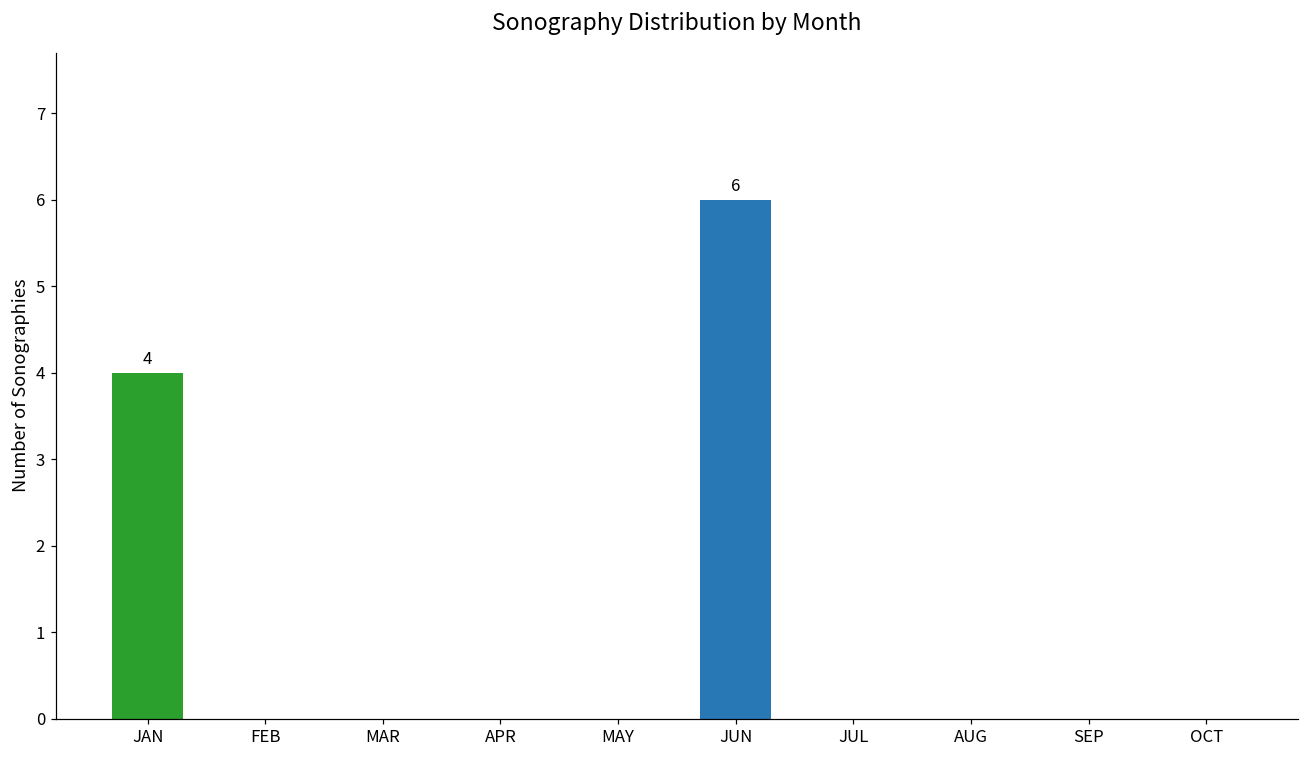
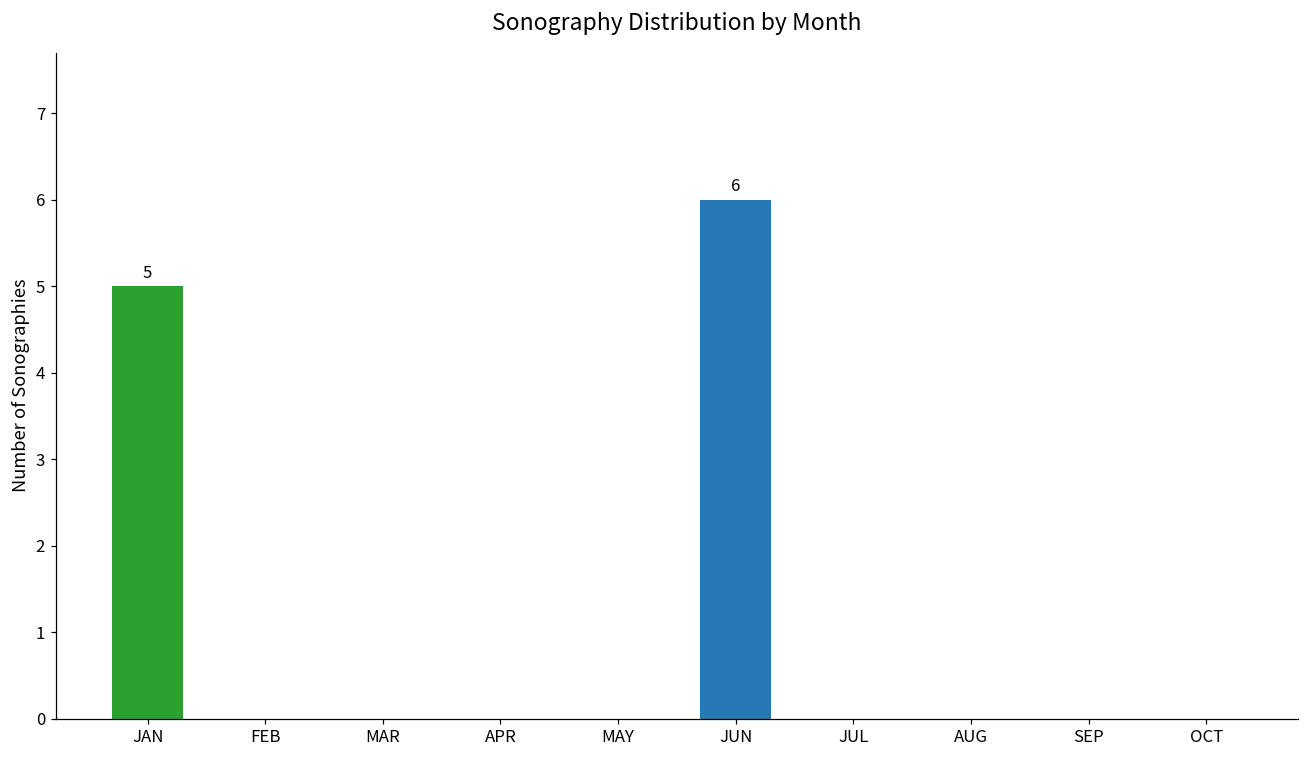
  {
-   "JAN": 4,
+   "JAN": 5,
    "JUN": 6
  }
